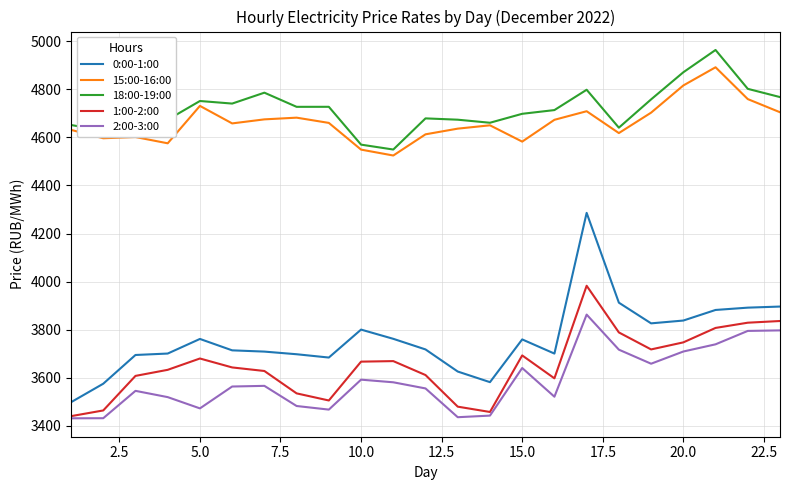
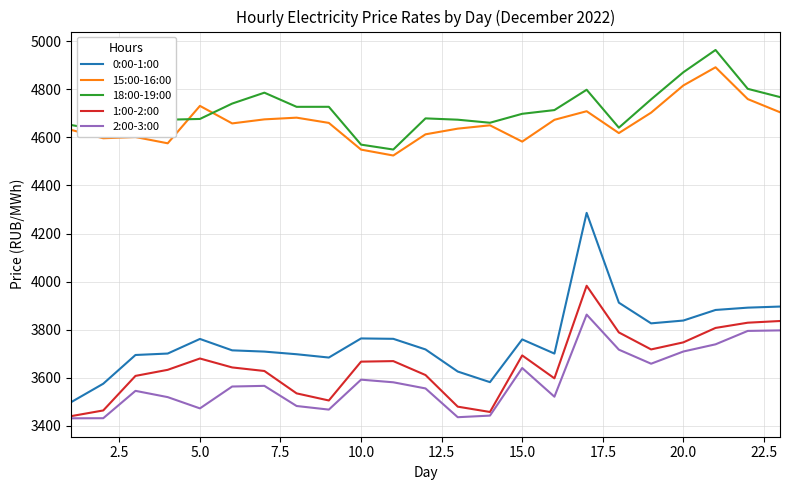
  {
    "0:00-1:00": {
      "5.0": 3760,
-     "10.0": 3800,
+     "10.0": 3760,
      "15.0": 3760,
      "20.0": 3840
    },
    "15:00-16:00": {
      "5.0": 4730,
      "10.0": 4550,
      "15.0": 4580,
      "20.0": 4820
    },
    "18:00-19:00": {
-     "5.0": 4750,
+     "5.0": 4680,
      "10.0": 4570,
      "15.0": 4700,
      "20.0": 4870
    },
    "1:00-2:00": {
      "5.0": 3680,
      "10.0": 3670,
      "15.0": 3690,
      "20.0": 3750
    },
    "2:00-3:00": {
      "5.0": 3470,
      "10.0": 3590,
      "15.0": 3640,
      "20.0": 3710
    }
  }
